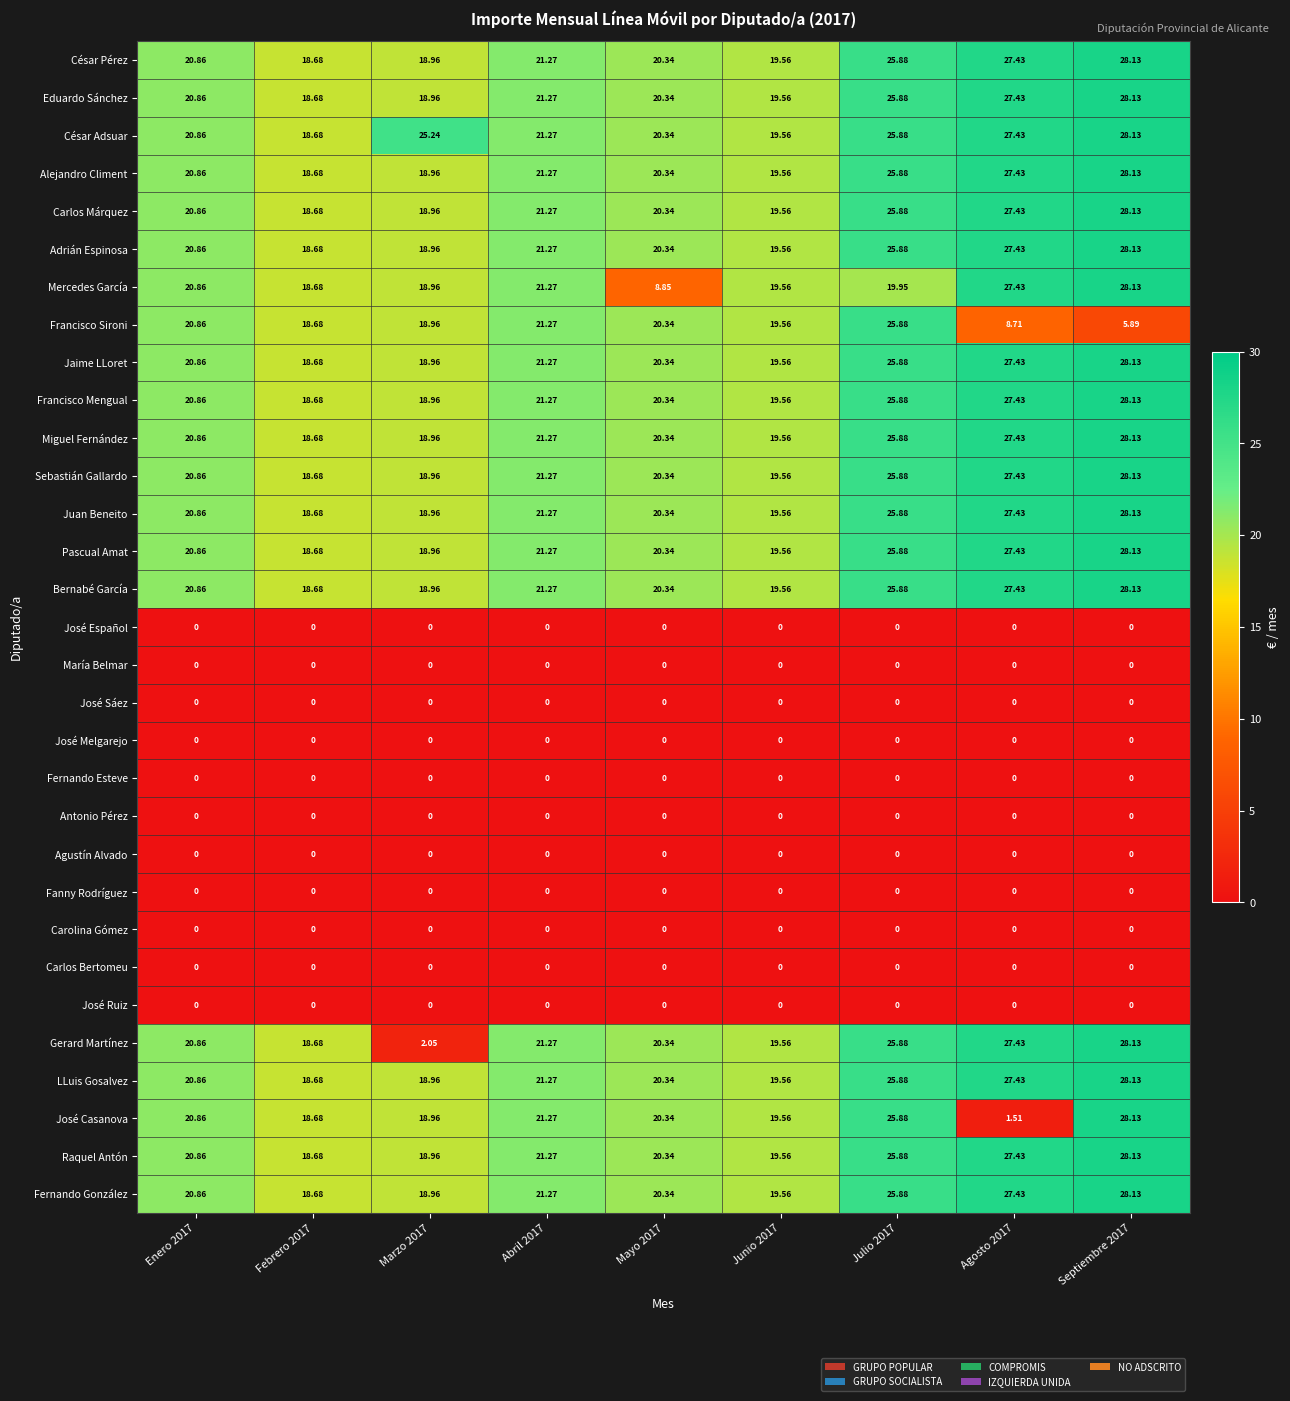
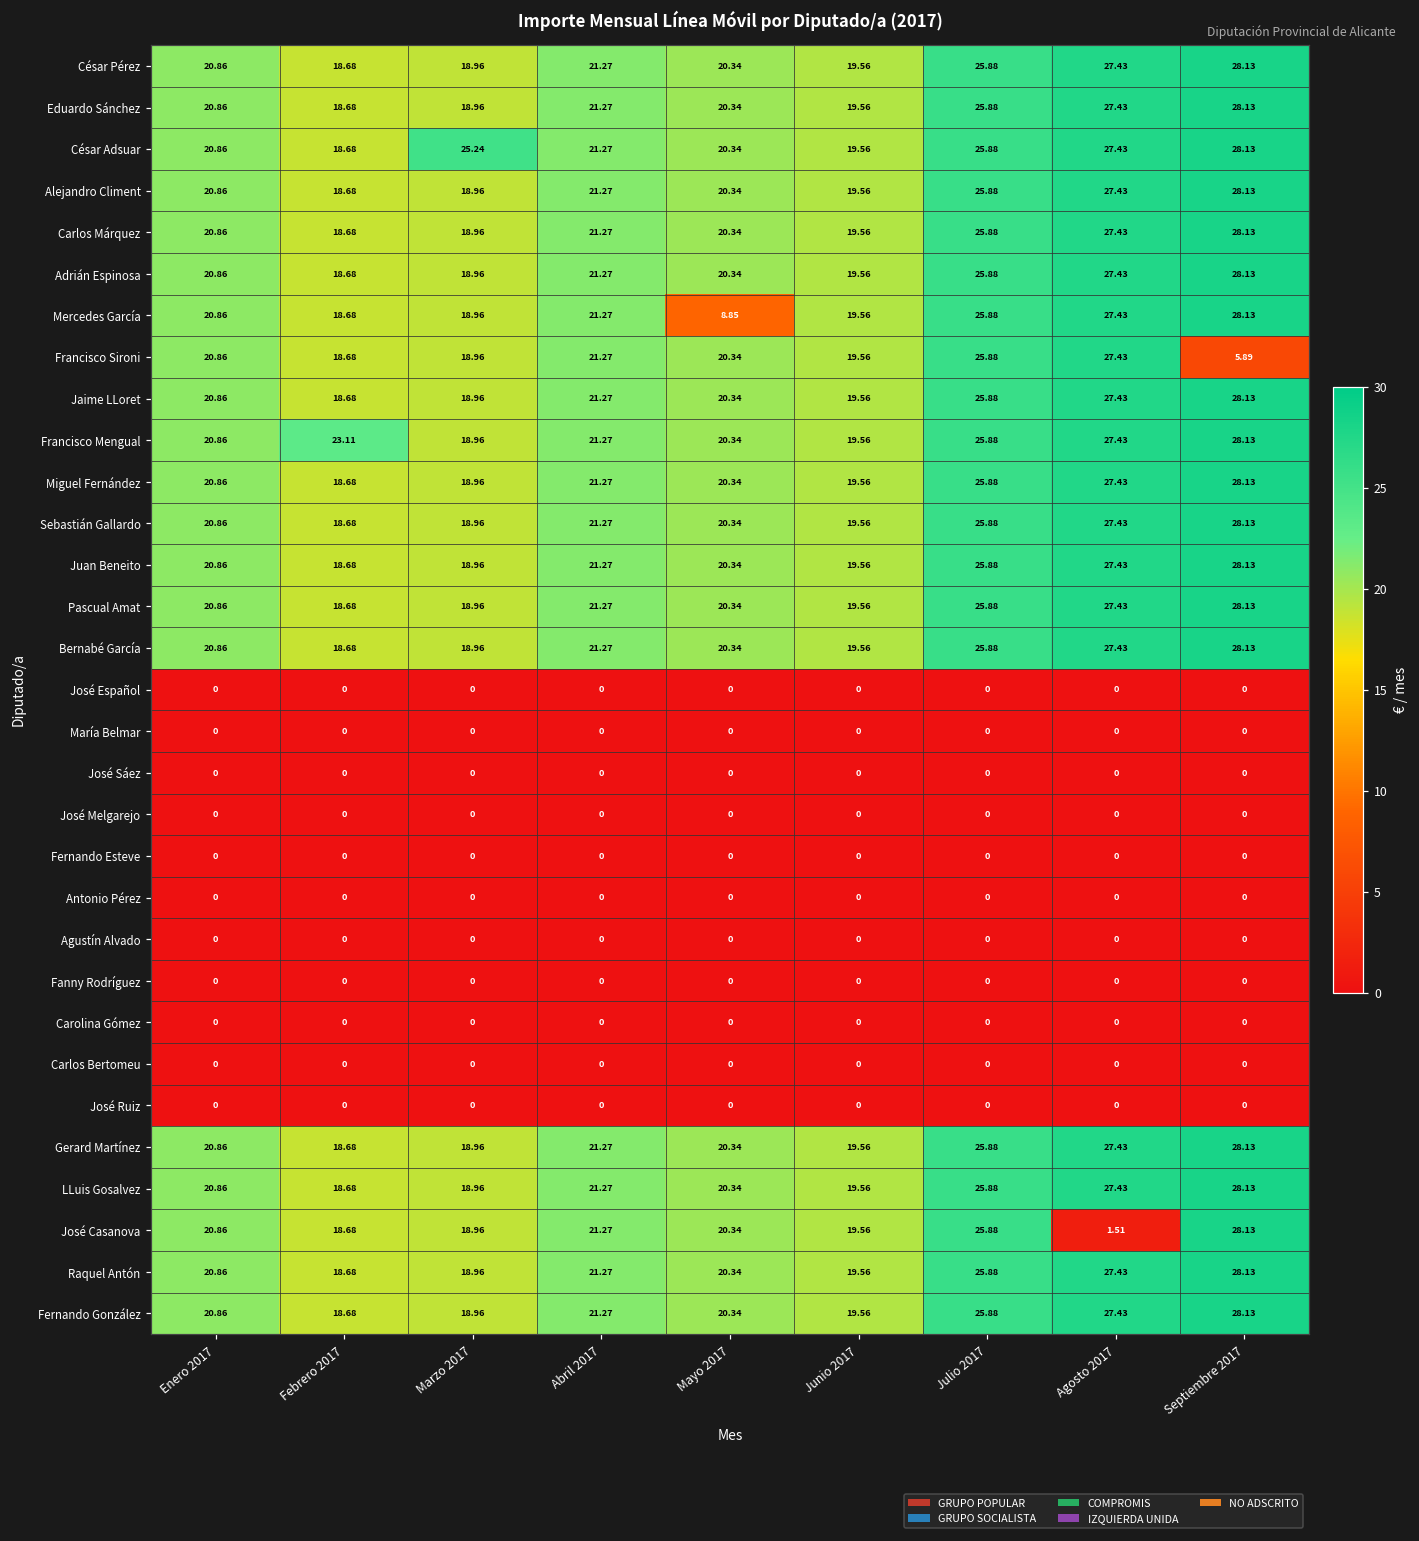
  {
    "Mercedes García": {
      "Enero 2017": 20.86,
      "Febrero 2017": 18.68,
      "Marzo 2017": 18.96,
      "Abril 2017": 21.27,
      "Mayo 2017": 8.85,
      "Junio 2017": 19.56,
-     "Julio 2017": 19.95,
+     "Julio 2017": 25.88,
      "Agosto 2017": 27.43,
      "Septiembre 2017": 28.13
    },
    "Francisco Sironi": {
      "Enero 2017": 20.86,
      "Febrero 2017": 18.68,
      "Marzo 2017": 18.96,
      "Abril 2017": 21.27,
      "Mayo 2017": 20.34,
      "Junio 2017": 19.56,
      "Julio 2017": 25.88,
-     "Agosto 2017": 8.71,
+     "Agosto 2017": 27.43,
      "Septiembre 2017": 5.89
    },
    "Francisco Mengual": {
      "Enero 2017": 20.86,
-     "Febrero 2017": 18.68,
+     "Febrero 2017": 23.11,
      "Marzo 2017": 18.96,
      "Abril 2017": 21.27,
      "Mayo 2017": 20.34,
      "Junio 2017": 19.56,
      "Julio 2017": 25.88,
      "Agosto 2017": 27.43,
      "Septiembre 2017": 28.13
    },
    "Gerard Martínez": {
      "Enero 2017": 20.86,
      "Febrero 2017": 18.68,
-     "Marzo 2017": 2.05,
+     "Marzo 2017": 18.96,
      "Abril 2017": 21.27,
      "Mayo 2017": 20.34,
      "Junio 2017": 19.56,
      "Julio 2017": 25.88,
      "Agosto 2017": 27.43,
      "Septiembre 2017": 28.13
    }
  }
